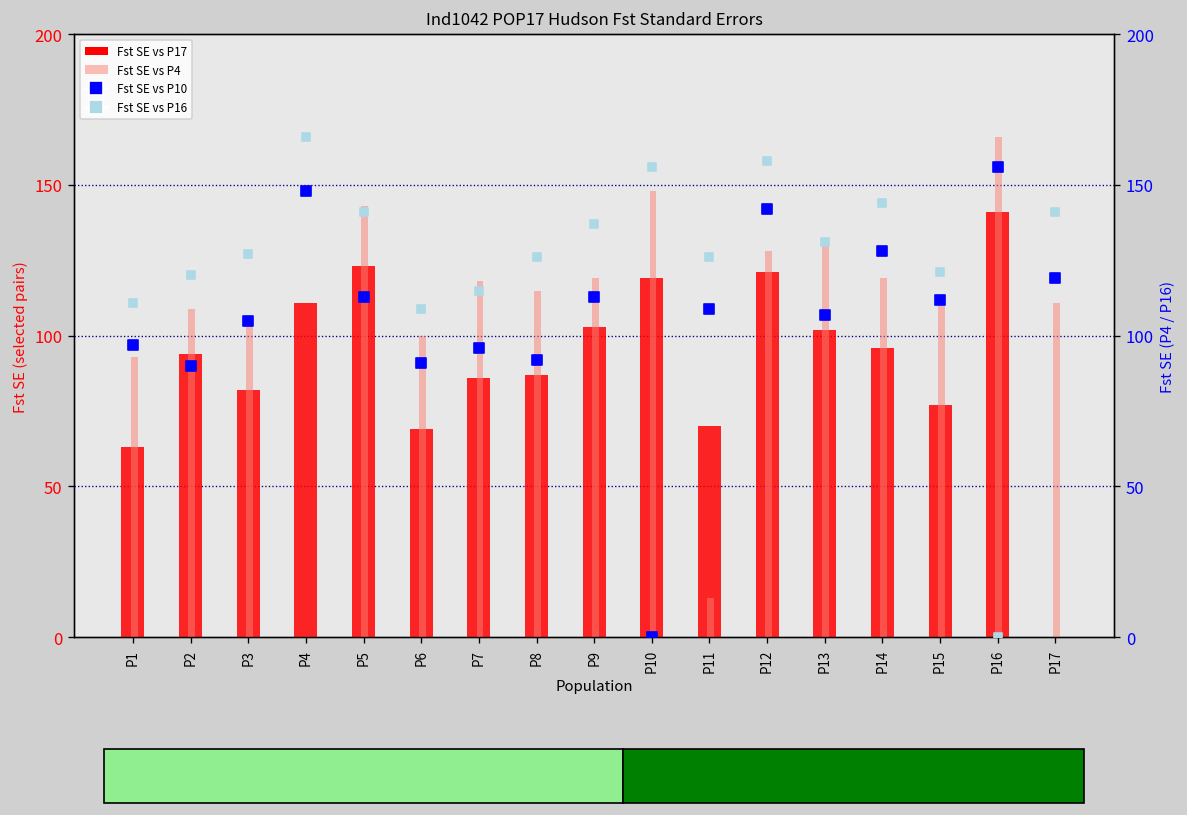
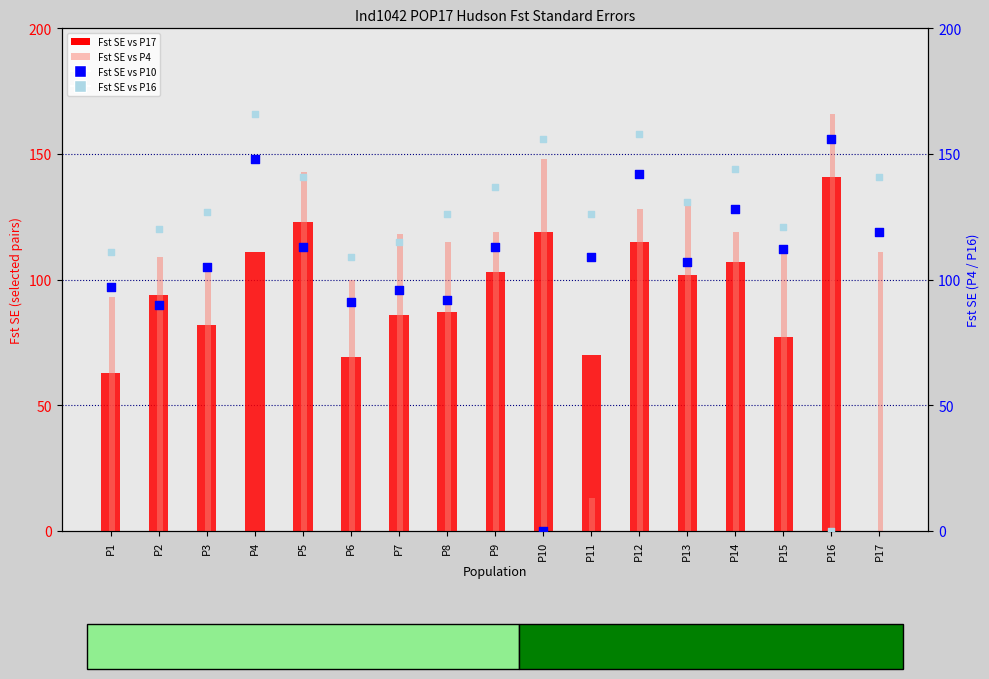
  {
    "Fst SE vs P17": {
      "P1": 63,
      "P2": 94,
      "P3": 82,
      "P4": 111,
      "P6": 69,
      "P7": 86,
      "P8": 87,
      "P9": 103,
      "P10": 119,
      "P11": 70,
-     "P12": 121,
+     "P12": 115,
      "P13": 102,
-     "P14": 96,
+     "P14": 107,
      "P15": 77,
      "P16": 141,
      "P17": 0
    },
    "Fst SE vs P4": {
      "P1": 93,
      "P2": 109,
      "P3": 106,
      "P4": 0,
      "P5": 143,
      "P6": 100,
      "P7": 118,
      "P8": 115,
      "P9": 119,
      "P10": 148,
      "P12": 128,
      "P13": 131,
      "P14": 119,
      "P15": 110,
      "P16": 166,
      "P17": 111
    }
  }
